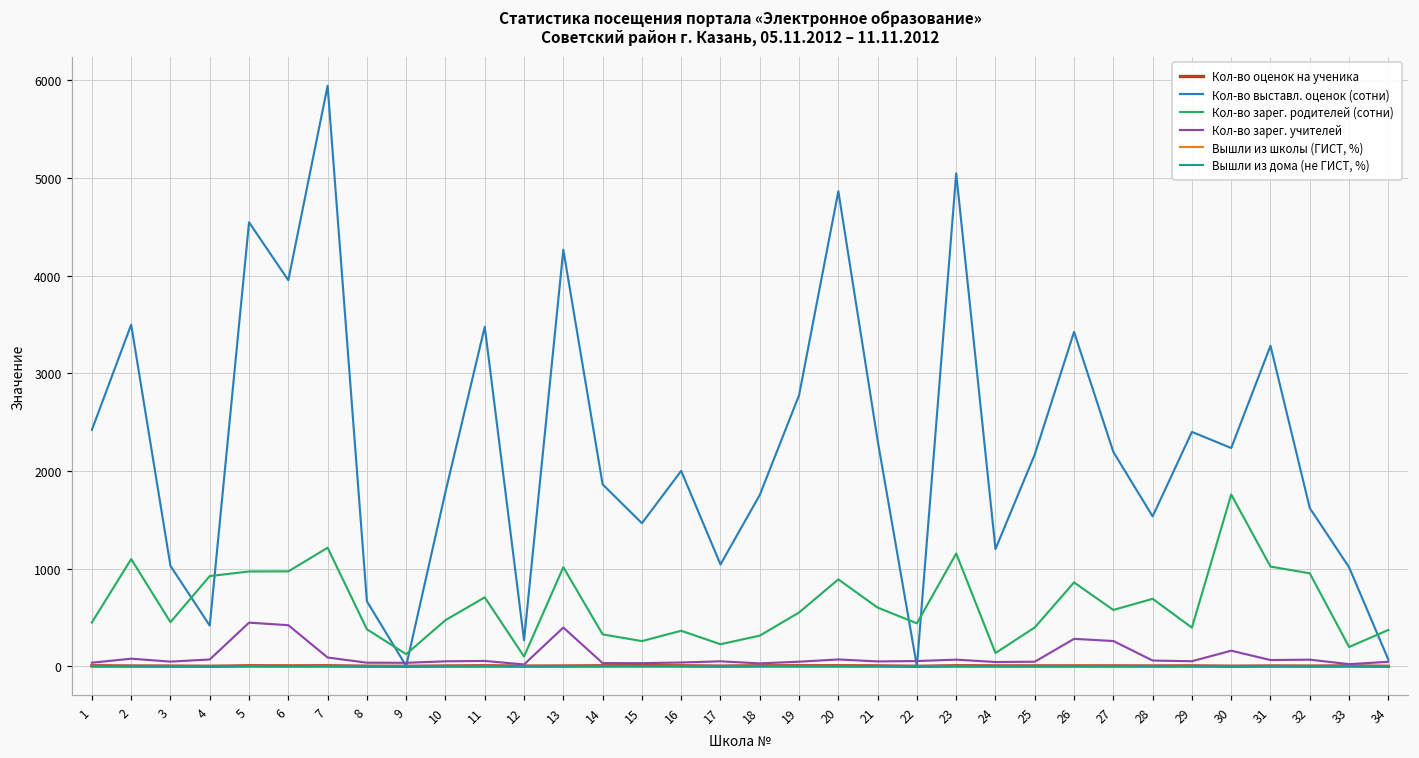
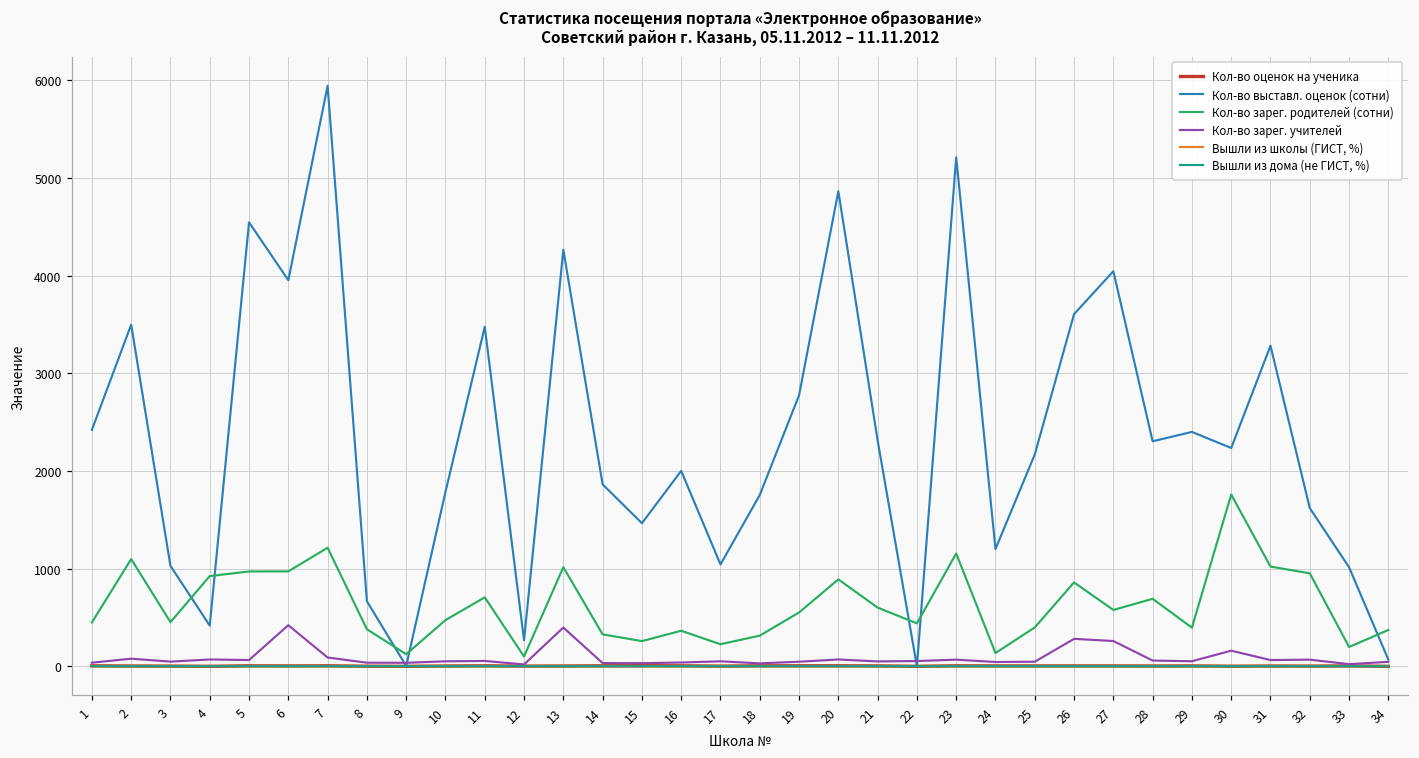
  {
    "Кол-во выставл. оценок (сотни)": {
      "1": 2400,
      "2": 3500,
      "3": 1000,
      "4": 400,
      "5": 4500,
      "6": 4000,
      "7": 5900,
      "8": 700,
      "10": 1800,
      "11": 3500,
      "12": 300,
      "13": 4300,
      "14": 1900,
      "15": 1500,
      "16": 2000,
      "17": 1000,
      "18": 1800,
      "19": 2800,
      "20": 4900,
      "21": 2300,
-     "23": 5000,
+     "23": 5200,
      "24": 1200,
      "25": 2200,
-     "26": 3400,
-     "27": 2200,
-     "28": 1500,
+     "26": 3600,
+     "27": 4000,
+     "28": 2300,
      "29": 2400,
      "30": 2200,
      "31": 3300,
      "32": 1600,
      "33": 1000
    },
    "Кол-во зарег. учителей": {
      "1": 0,
      "2": 100,
      "3": 0,
      "4": 100,
-     "5": 400,
+     "5": 100,
      "6": 400,
      "7": 100,
      "8": 0,
      "9": 0,
      "10": 100,
      "11": 100,
      "13": 400,
      "16": 0,
      "17": 100,
      "19": 0,
      "20": 100,
      "21": 100,
      "22": 100,
      "23": 100,
      "24": 0,
      "25": 0,
      "26": 300,
      "27": 300,
      "28": 100,
      "29": 100,
      "30": 200,
      "31": 100,
      "32": 100
    }
  }
